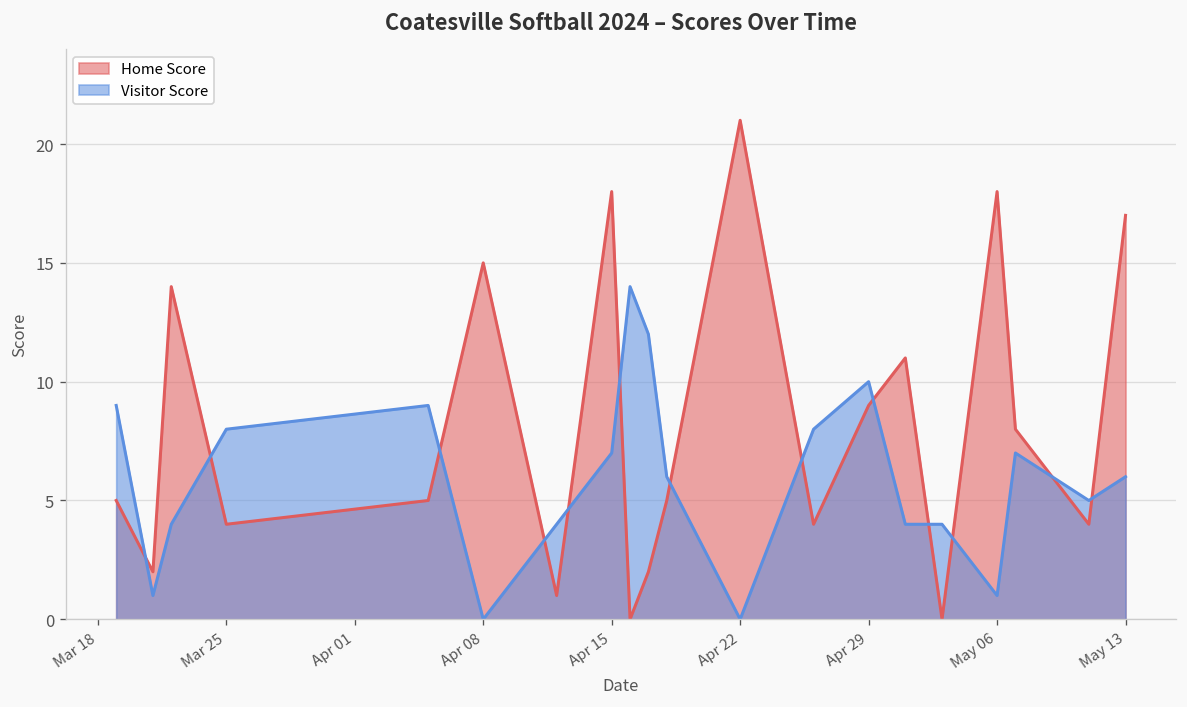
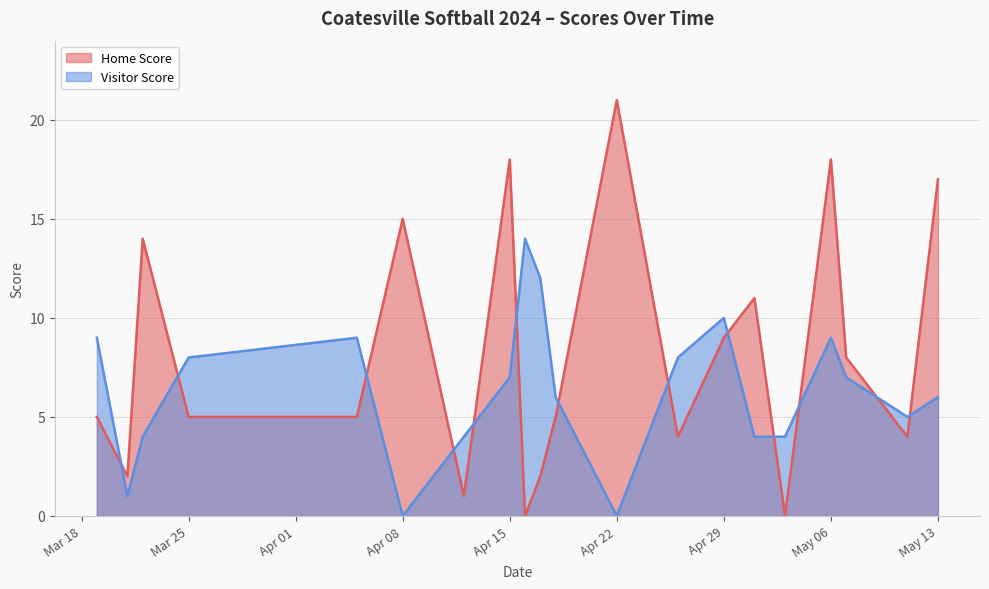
  {
    "Home Score": {
-     "Mar 25": 4,
+     "Mar 25": 5,
      "Apr 08": 15,
      "Apr 15": 18,
      "Apr 22": 21,
      "Apr 29": 9,
      "May 06": 18,
      "May 13": 17
    },
    "Visitor Score": {
      "Mar 25": 8,
      "Apr 08": 0,
      "Apr 15": 7,
      "Apr 22": 0,
      "Apr 29": 10,
-     "May 06": 1,
+     "May 06": 9,
      "May 13": 6
    }
  }
